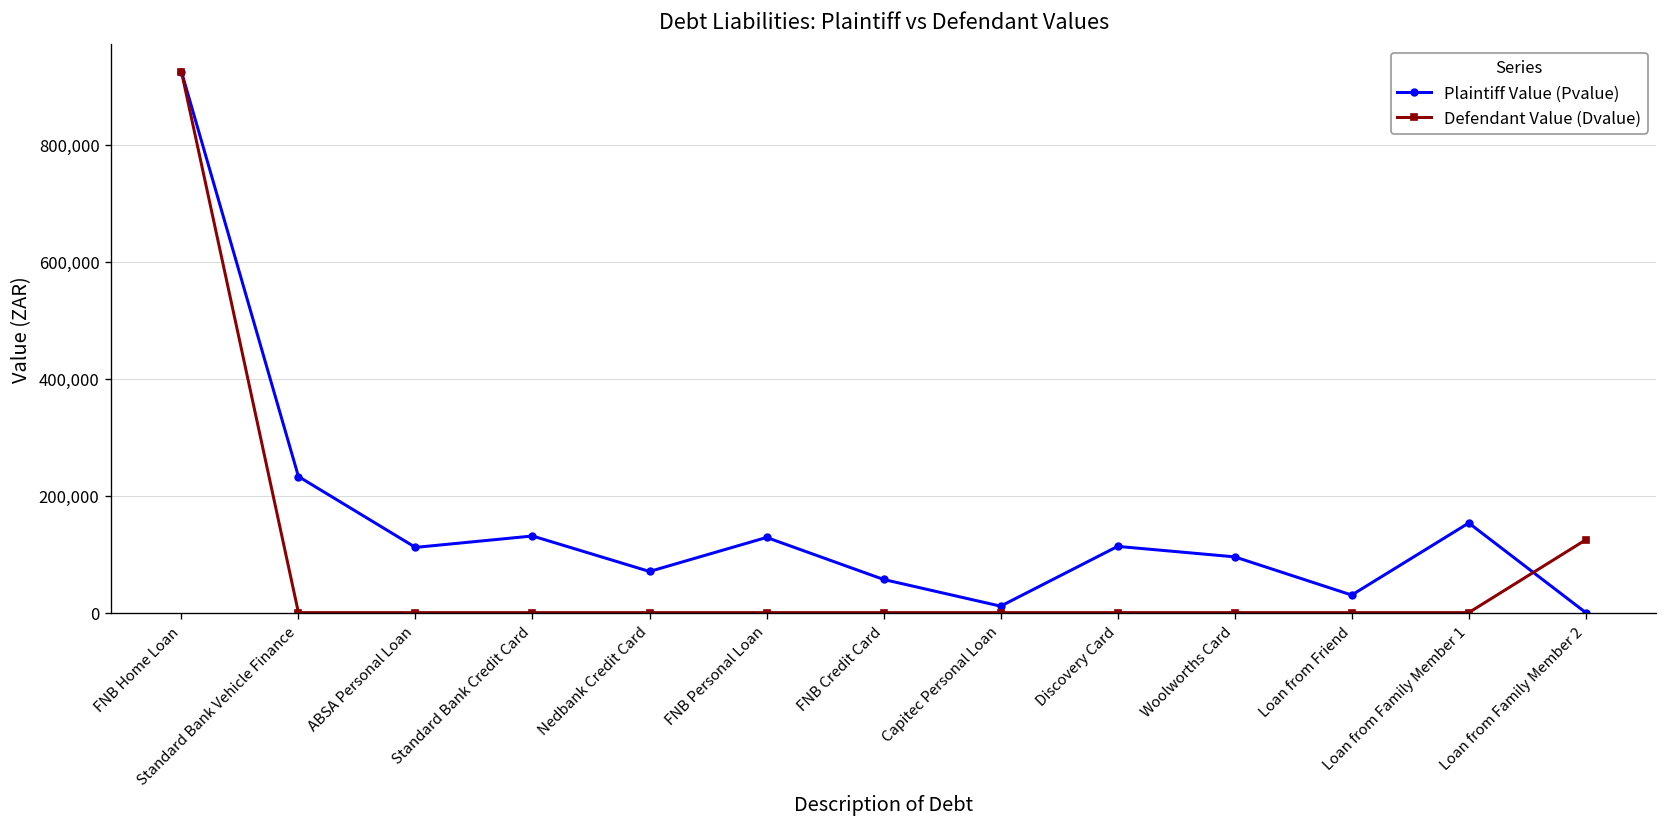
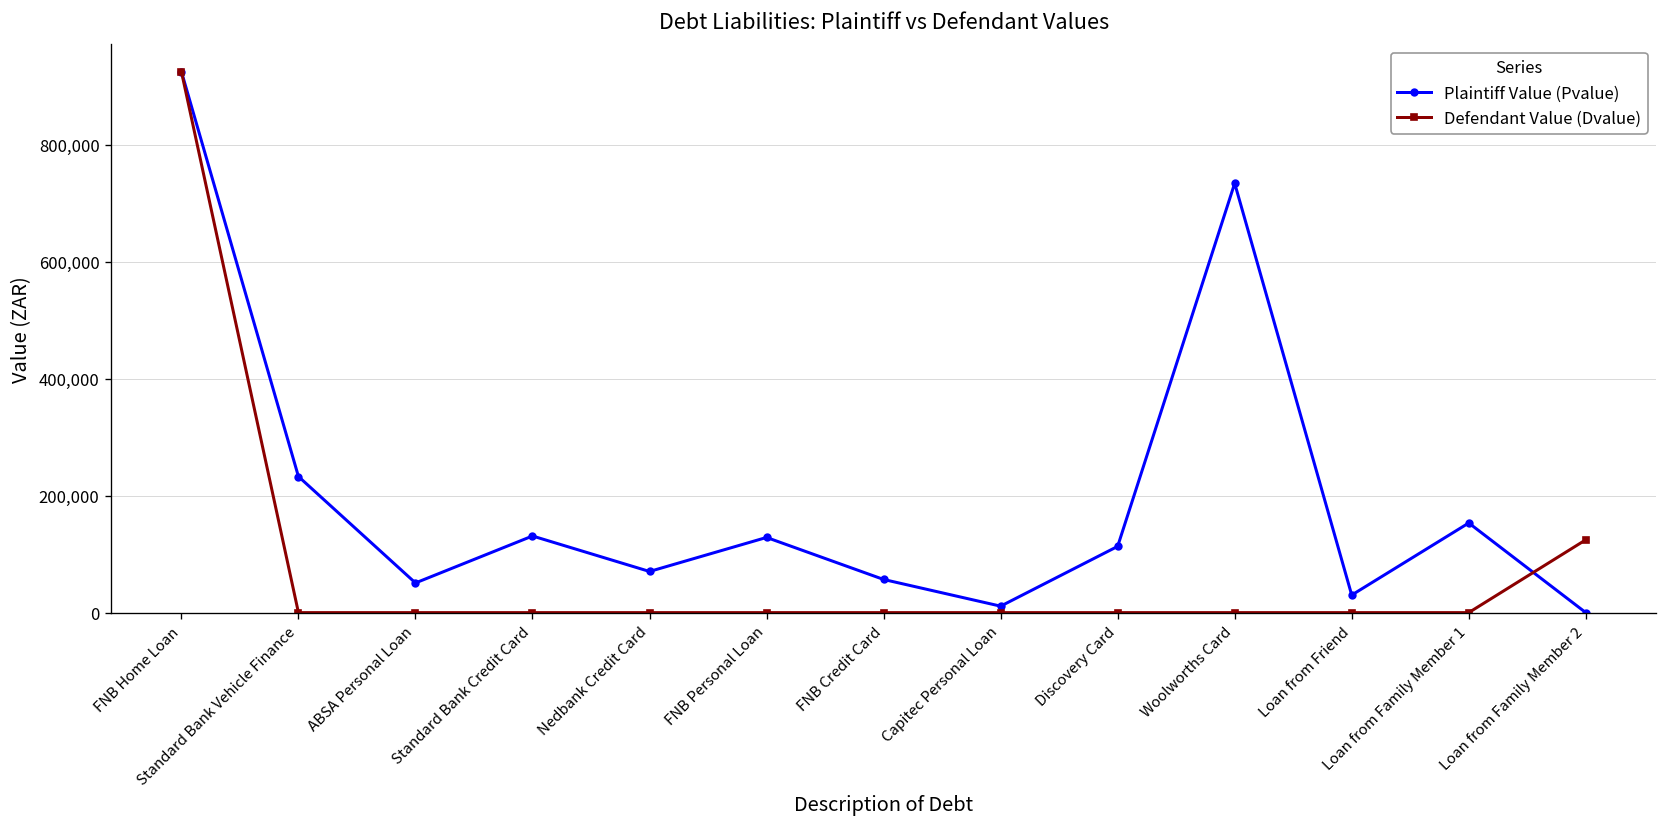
  {
    "Plaintiff Value (Pvalue)": {
      "Standard Bank Vehicle Finance": "230,000",
-     "ABSA Personal Loan": "110,000",
+     "ABSA Personal Loan": "50,000",
      "Standard Bank Credit Card": "130,000",
      "Nedbank Credit Card": "70,000",
      "FNB Personal Loan": "130,000",
      "FNB Credit Card": "60,000",
      "Capitec Personal Loan": "10,000",
      "Discovery Card": "110,000",
-     "Woolworths Card": "100,000",
+     "Woolworths Card": "730,000",
      "Loan from Friend": "30,000",
      "Loan from Family Member 1": "150,000",
      "Loan from Family Member 2": "0"
    },
    "Defendant Value (Dvalue)": {
      "Standard Bank Vehicle Finance": "0",
      "ABSA Personal Loan": "0",
      "Standard Bank Credit Card": "0",
      "Nedbank Credit Card": "0",
      "FNB Personal Loan": "0",
      "FNB Credit Card": "0",
      "Capitec Personal Loan": "0",
      "Discovery Card": "0",
      "Woolworths Card": "0",
      "Loan from Friend": "0",
      "Loan from Family Member 1": "0",
      "Loan from Family Member 2": "120,000"
    }
  }
